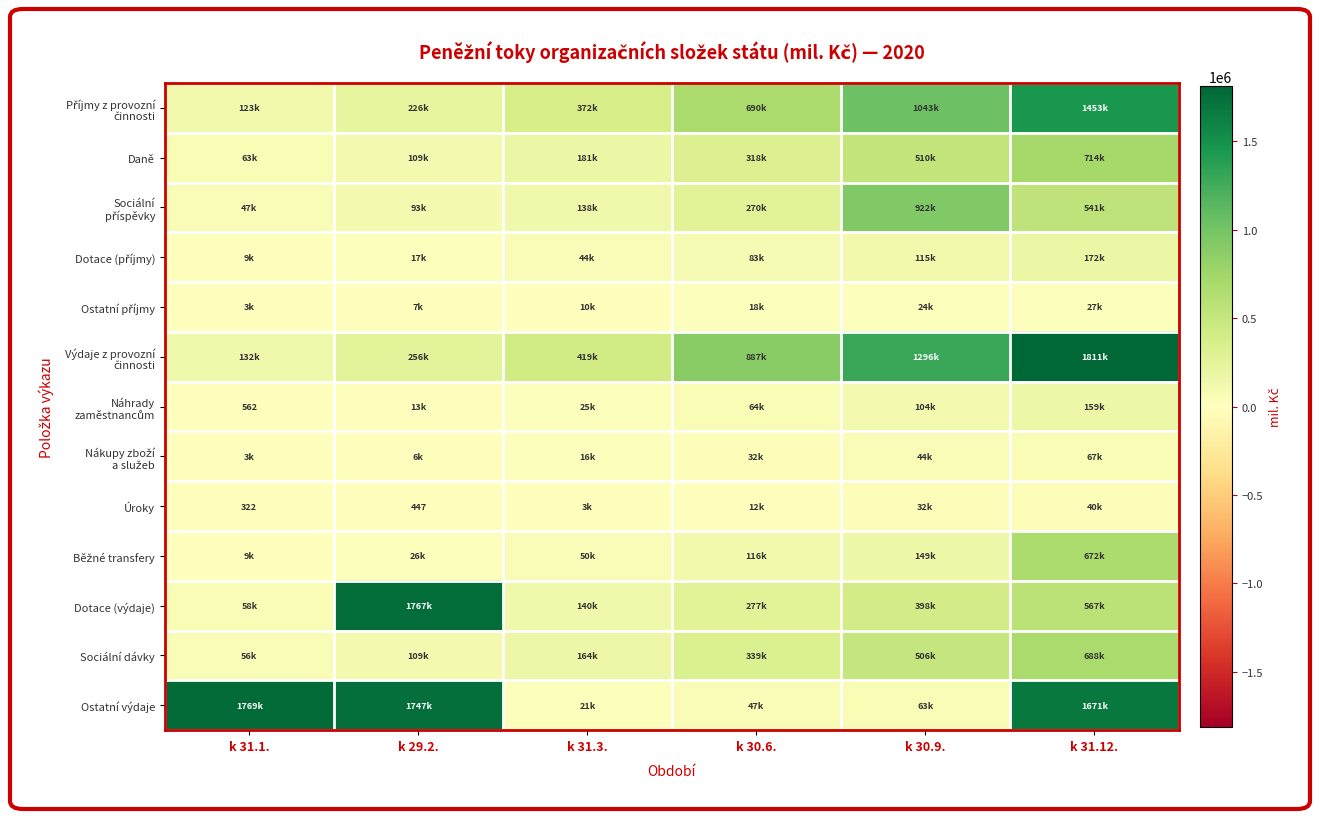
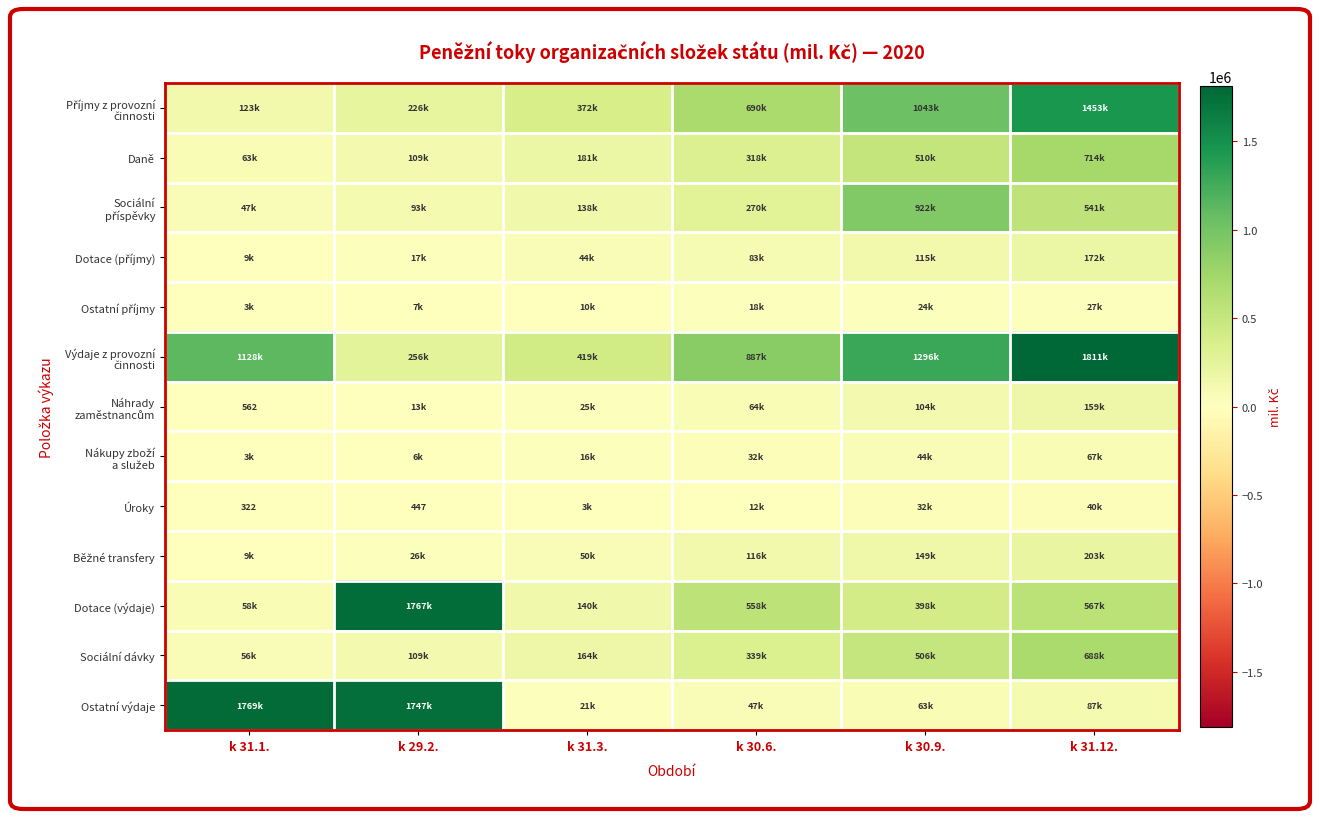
  {
    "Příjmy z provozní činnosti": {
      "k 31.1.": "123k",
      "k 29.2.": "226k",
      "k 31.3.": "372k",
      "k 30.6.": "690k",
      "k 30.9.": "1043k",
      "k 31.12.": "1453k"
    },
    "Daně": {
      "k 31.1.": "63k",
      "k 29.2.": "109k",
      "k 31.3.": "181k",
      "k 30.6.": "318k",
      "k 30.9.": "510k",
      "k 31.12.": "714k"
    },
    "Sociální příspěvky": {
      "k 31.1.": "47k",
      "k 29.2.": "93k",
      "k 31.3.": "138k",
      "k 30.6.": "270k",
      "k 30.9.": "922k",
      "k 31.12.": "541k"
    },
    "Dotace (příjmy)": {
      "k 31.1.": "9k",
      "k 29.2.": "17k",
      "k 31.3.": "44k",
      "k 30.6.": "83k",
      "k 30.9.": "115k",
      "k 31.12.": "172k"
    },
    "Ostatní příjmy": {
      "k 31.1.": "3k",
      "k 29.2.": "7k",
      "k 31.3.": "10k",
      "k 30.6.": "18k",
      "k 30.9.": "24k",
      "k 31.12.": "27k"
    },
    "Výdaje z provozní činnosti": {
-     "k 31.1.": "132k",
+     "k 31.1.": "1128k",
      "k 29.2.": "256k",
      "k 31.3.": "419k",
      "k 30.6.": "887k",
      "k 30.9.": "1296k",
      "k 31.12.": "1811k"
    },
    "Náhrady zaměstnancům": {
      "k 31.1.": "562",
      "k 29.2.": "13k",
      "k 31.3.": "25k",
      "k 30.6.": "64k",
      "k 30.9.": "104k",
      "k 31.12.": "159k"
    },
    "Nákupy zboží a služeb": {
      "k 31.1.": "3k",
      "k 29.2.": "6k",
      "k 31.3.": "16k",
      "k 30.6.": "32k",
      "k 30.9.": "44k",
      "k 31.12.": "67k"
    },
    "Úroky": {
      "k 31.1.": "322",
      "k 29.2.": "447",
      "k 31.3.": "3k",
      "k 30.6.": "12k",
      "k 30.9.": "32k",
      "k 31.12.": "40k"
    },
    "Běžné transfery": {
      "k 31.1.": "9k",
      "k 29.2.": "26k",
      "k 31.3.": "50k",
      "k 30.6.": "116k",
      "k 30.9.": "149k",
-     "k 31.12.": "672k"
+     "k 31.12.": "203k"
    },
    "Dotace (výdaje)": {
      "k 31.1.": "58k",
      "k 29.2.": "1767k",
      "k 31.3.": "140k",
-     "k 30.6.": "277k",
+     "k 30.6.": "558k",
      "k 30.9.": "398k",
      "k 31.12.": "567k"
    },
    "Sociální dávky": {
      "k 31.1.": "56k",
      "k 29.2.": "109k",
      "k 31.3.": "164k",
      "k 30.6.": "339k",
      "k 30.9.": "506k",
      "k 31.12.": "688k"
    },
    "Ostatní výdaje": {
      "k 31.1.": "1769k",
      "k 29.2.": "1747k",
      "k 31.3.": "21k",
      "k 30.6.": "47k",
      "k 30.9.": "63k",
-     "k 31.12.": "1671k"
+     "k 31.12.": "87k"
    }
  }
